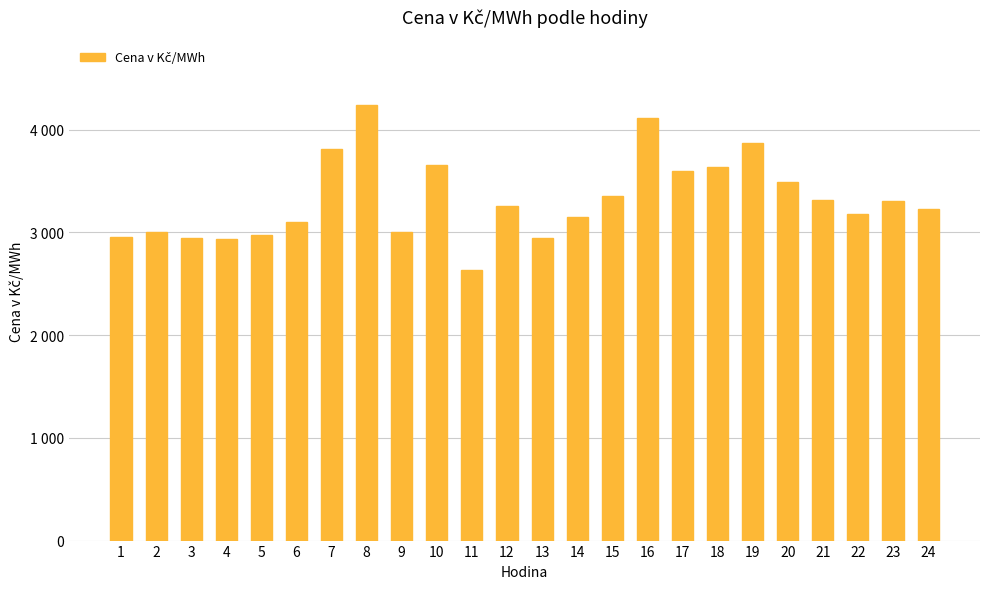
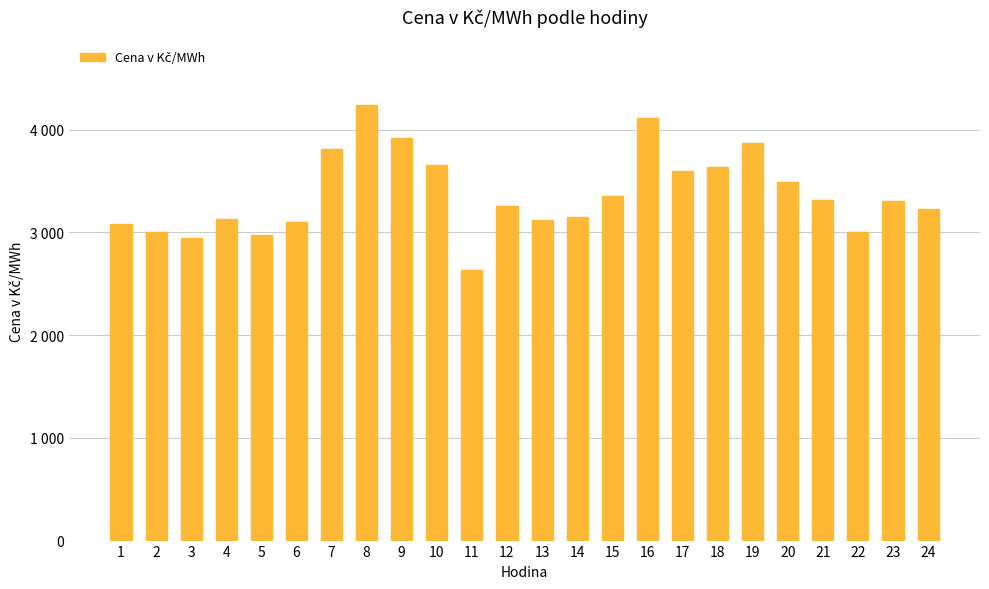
  {
-   "1": 2960,
+   "1": 3080,
    "2": 3000,
    "3": 2950,
-   "4": 2940,
+   "4": 3130,
    "5": 2980,
    "6": 3100,
    "7": 3820,
    "8": 4240,
-   "9": 3000,
+   "9": 3920,
    "10": 3650,
    "11": 2640,
    "12": 3260,
-   "13": 2940,
+   "13": 3120,
    "14": 3150,
    "15": 3350,
    "16": 4110,
    "17": 3600,
    "18": 3640,
    "19": 3870,
    "20": 3500,
    "21": 3310,
-   "22": 3180,
+   "22": 3010,
    "23": 3310,
    "24": 3230
  }
